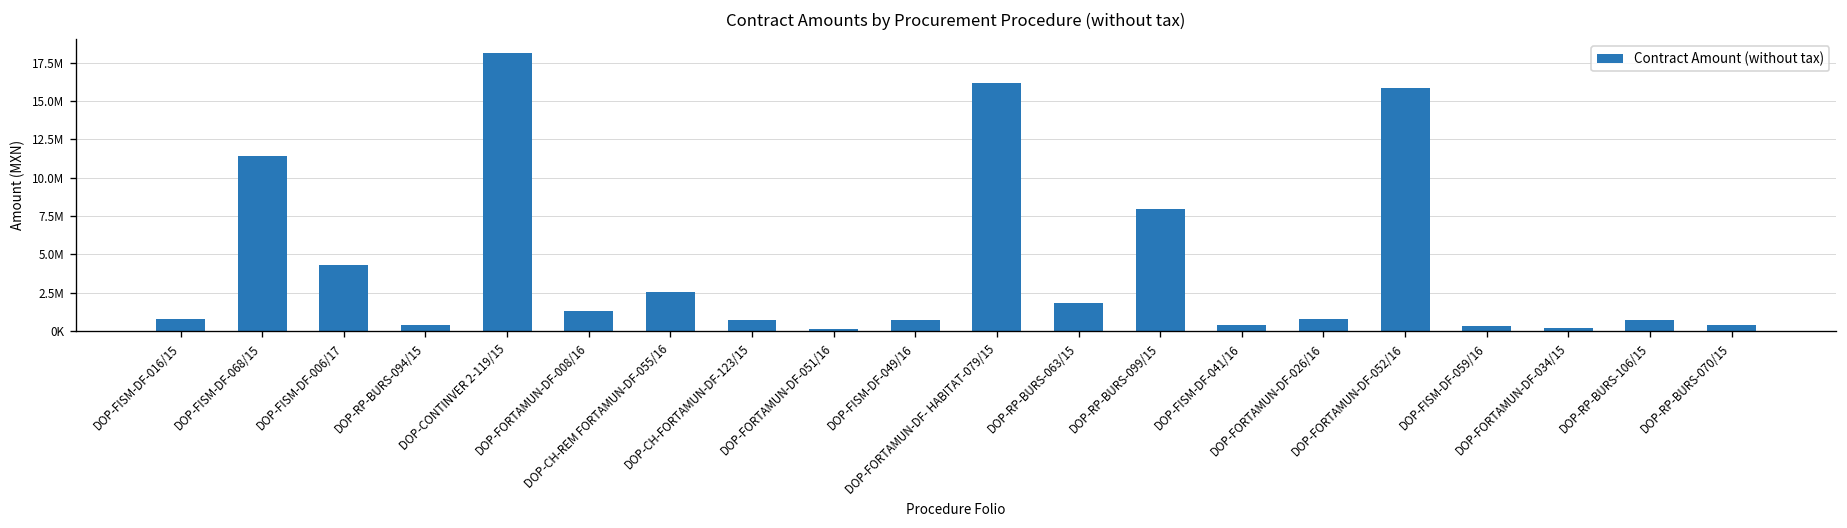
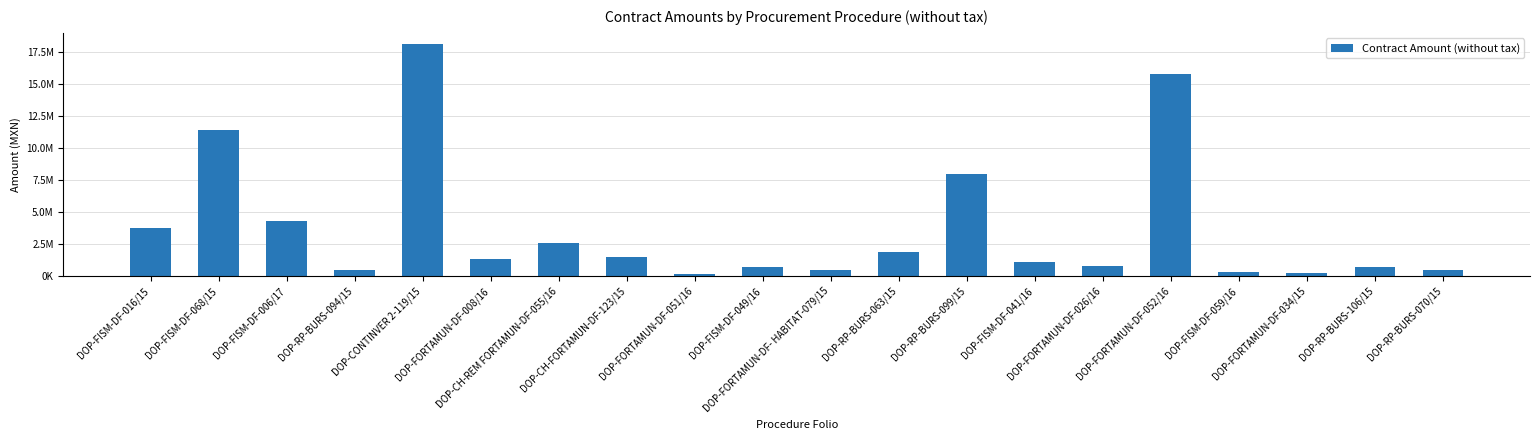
  {
-   "DOP-FISM-DF-016/15": 800000,
+   "DOP-FISM-DF-016/15": 3700000,
    "DOP-FISM-DF-068/15": 11400000,
    "DOP-FISM-DF-006/17": 4300000,
    "DOP-RP-BURS-094/15": 400000,
    "DOP-CONTINVER 2-119/15": 18100000,
    "DOP-FORTAMUN-DF-008/16": 1300000,
    "DOP-CH-REM FORTAMUN-DF-055/16": 2600000,
-   "DOP-CH-FORTAMUN-DF-123/15": 700000,
+   "DOP-CH-FORTAMUN-DF-123/15": 1500000,
    "DOP-FISM-DF-049/16": 700000,
-   "DOP-FORTAMUN-DF- HABITAT-079/15": 16200000,
+   "DOP-FORTAMUN-DF- HABITAT-079/15": 500000,
    "DOP-RP-BURS-063/15": 1900000,
    "DOP-RP-BURS-099/15": 8000000,
-   "DOP-FISM-DF-041/16": 400000,
+   "DOP-FISM-DF-041/16": 1100000,
    "DOP-FORTAMUN-DF-026/16": 800000,
    "DOP-FORTAMUN-DF-052/16": 15800000,
    "DOP-FISM-DF-059/16": 300000,
    "DOP-RP-BURS-106/15": 700000,
    "DOP-RP-BURS-070/15": 400000
  }
